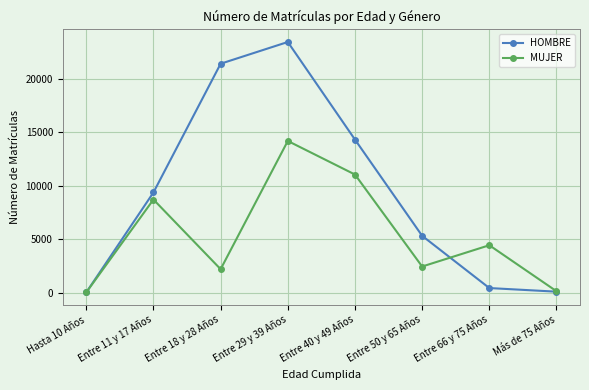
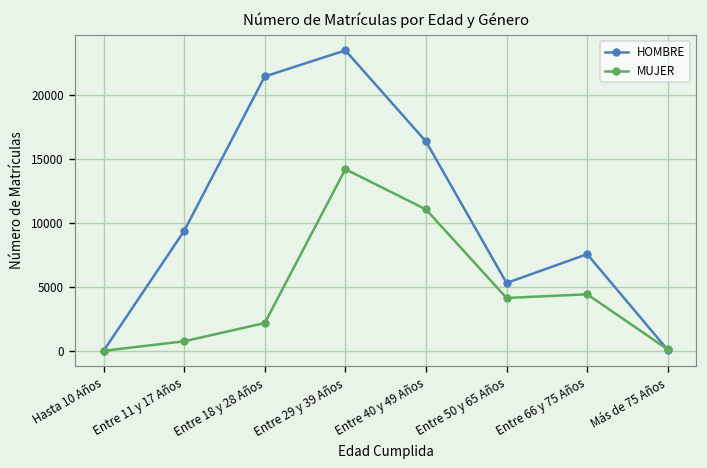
  {
    "HOMBRE": {
      "Entre 11 y 17 Años": 9400,
      "Entre 18 y 28 Años": 21400,
      "Entre 29 y 39 Años": 23400,
-     "Entre 40 y 49 Años": 14300,
+     "Entre 40 y 49 Años": 16300,
      "Entre 50 y 65 Años": 5300,
-     "Entre 66 y 75 Años": 400
+     "Entre 66 y 75 Años": 7600
    },
    "MUJER": {
-     "Entre 11 y 17 Años": 8700,
+     "Entre 11 y 17 Años": 800,
      "Entre 18 y 28 Años": 2200,
      "Entre 29 y 39 Años": 14200,
      "Entre 40 y 49 Años": 11100,
-     "Entre 50 y 65 Años": 2500,
+     "Entre 50 y 65 Años": 4200,
      "Entre 66 y 75 Años": 4400
    }
  }
